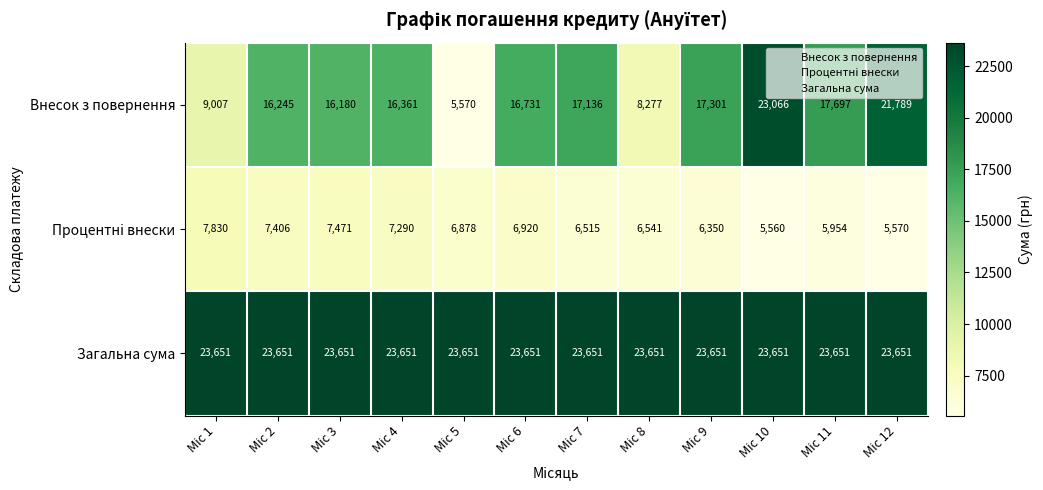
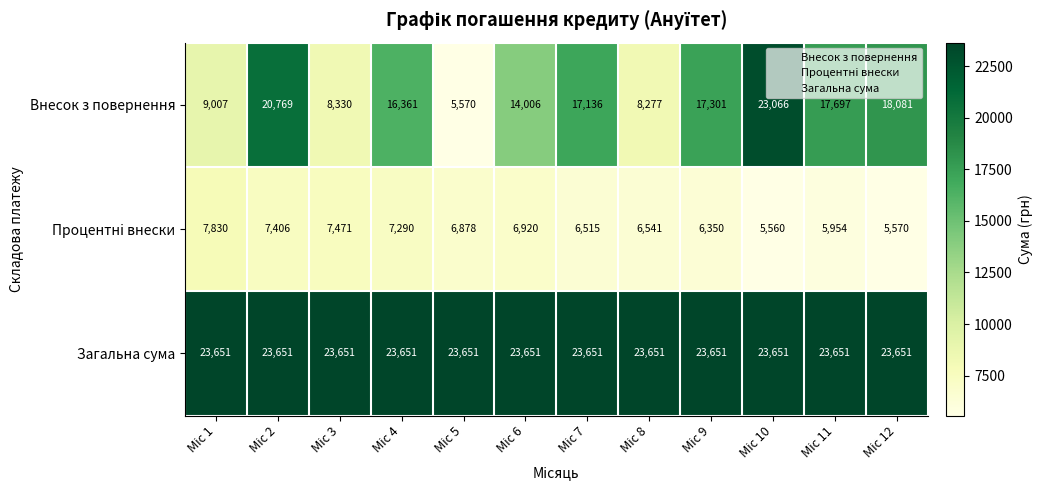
  {
    "Внесок з повернення": {
      "Міс 1": "9,007",
-     "Міс 2": "16,245",
-     "Міс 3": "16,180",
+     "Міс 2": "20,769",
+     "Міс 3": "8,330",
      "Міс 4": "16,361",
      "Міс 5": "5,570",
-     "Міс 6": "16,731",
+     "Міс 6": "14,006",
      "Міс 7": "17,136",
      "Міс 8": "8,277",
      "Міс 9": "17,301",
      "Міс 10": "23,066",
      "Міс 11": "17,697",
-     "Міс 12": "21,789"
+     "Міс 12": "18,081"
    },
    "Процентні внески": {
      "Міс 1": "7,830",
      "Міс 2": "7,406",
      "Міс 3": "7,471",
      "Міс 4": "7,290",
      "Міс 5": "6,878",
      "Міс 6": "6,920",
      "Міс 7": "6,515",
      "Міс 8": "6,541",
      "Міс 9": "6,350",
      "Міс 10": "5,560",
      "Міс 11": "5,954",
      "Міс 12": "5,570"
    },
    "Загальна сума": {
      "Міс 1": "23,651",
      "Міс 2": "23,651",
      "Міс 3": "23,651",
      "Міс 4": "23,651",
      "Міс 5": "23,651",
      "Міс 6": "23,651",
      "Міс 7": "23,651",
      "Міс 8": "23,651",
      "Міс 9": "23,651",
      "Міс 10": "23,651",
      "Міс 11": "23,651",
      "Міс 12": "23,651"
    }
  }
